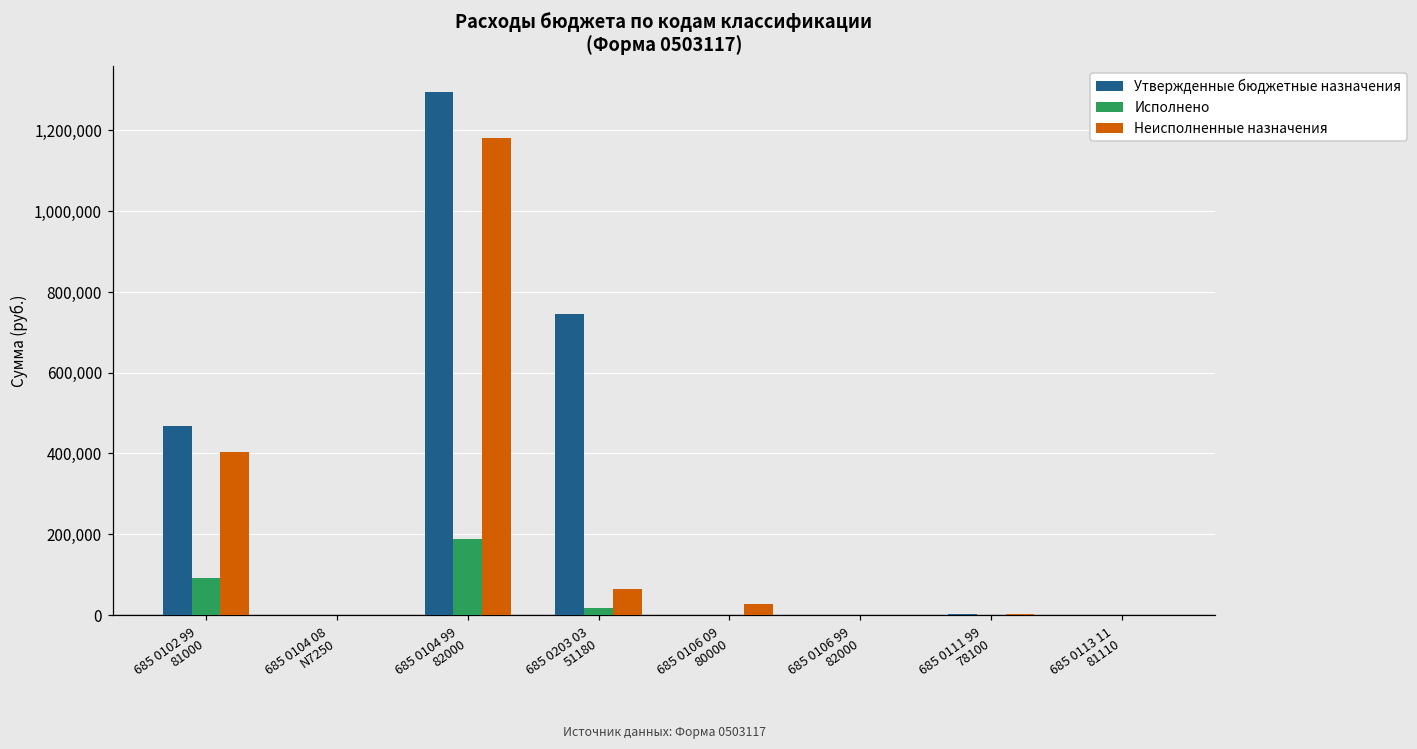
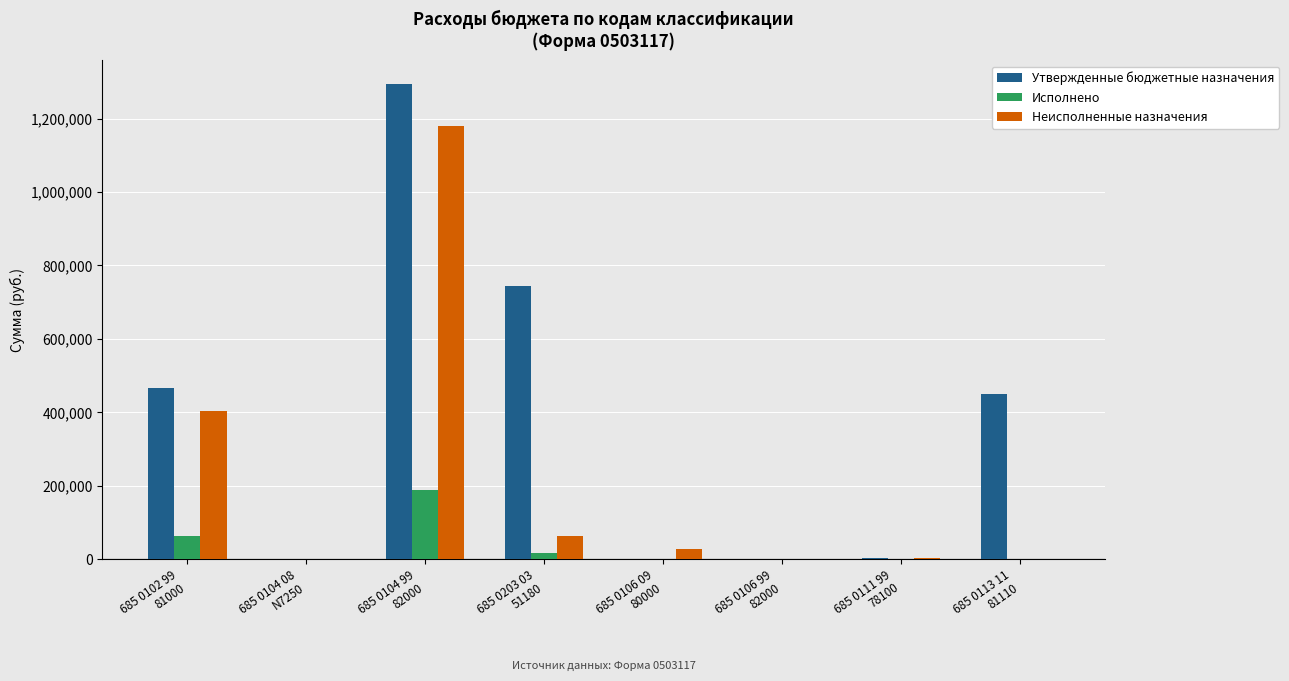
  {
    "Утвержденные бюджетные назначения": {
      "685 0102 99 81000": "470,000",
      "685 0104 99 82000": "1,290,000",
      "685 0203 03 51180": "740,000",
-     "685 0113 11 81110": "0"
+     "685 0113 11 81110": "450,000"
    },
    "Исполнено": {
-     "685 0102 99 81000": "90,000",
+     "685 0102 99 81000": "60,000",
      "685 0104 08 N7250": "0",
      "685 0104 99 82000": "190,000",
      "685 0203 03 51180": "20,000",
      "685 0106 09 80000": "0",
      "685 0106 99 82000": "0",
      "685 0111 99 78100": "0",
      "685 0113 11 81110": "0"
    },
    "Неисполненные назначения": {
      "685 0102 99 81000": "400,000",
      "685 0104 99 82000": "1,180,000",
      "685 0203 03 51180": "60,000",
      "685 0106 09 80000": "30,000"
    }
  }
